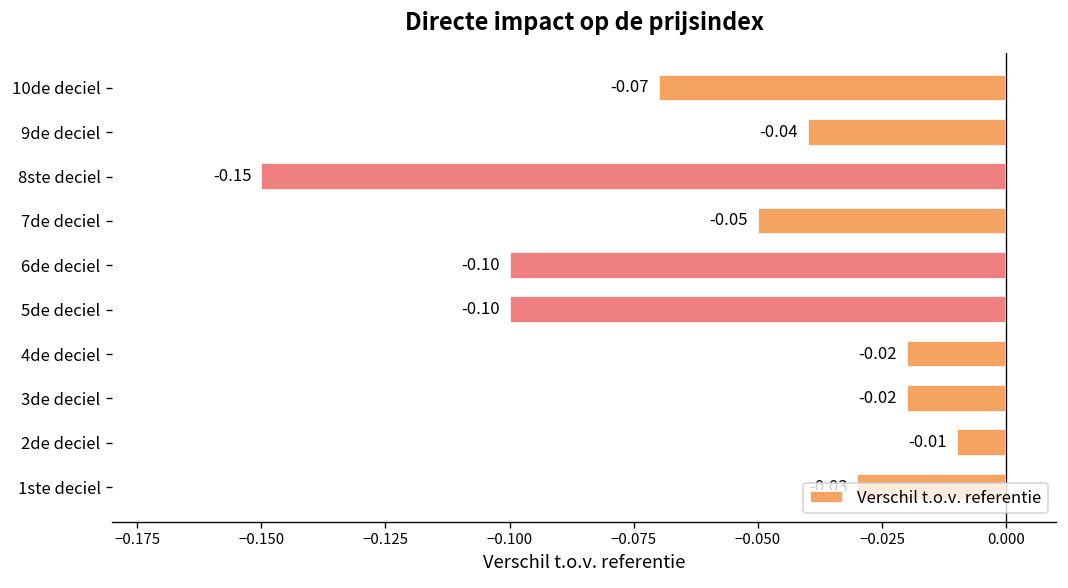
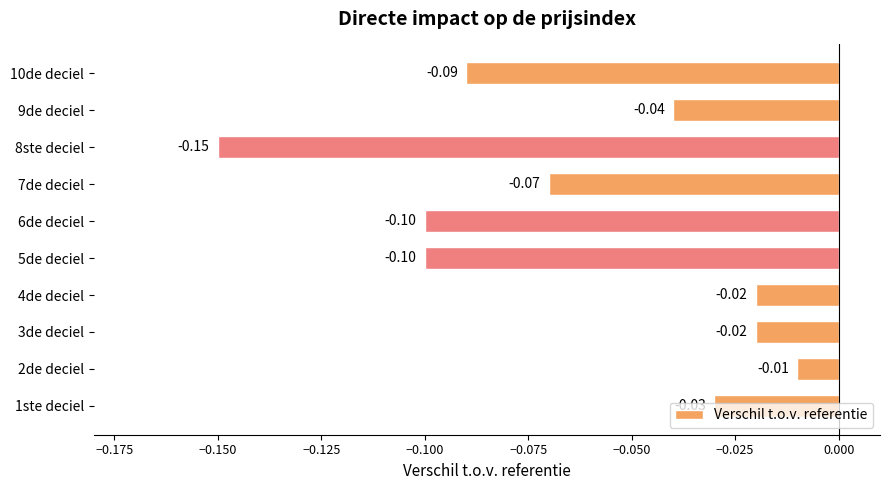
  {
-   "10de deciel": -0.07,
+   "10de deciel": -0.09,
    "9de deciel": -0.04,
    "8ste deciel": -0.15,
-   "7de deciel": -0.05,
+   "7de deciel": -0.07,
    "6de deciel": -0.10,
    "5de deciel": -0.10,
    "4de deciel": -0.02,
    "3de deciel": -0.02,
    "2de deciel": -0.01
  }
